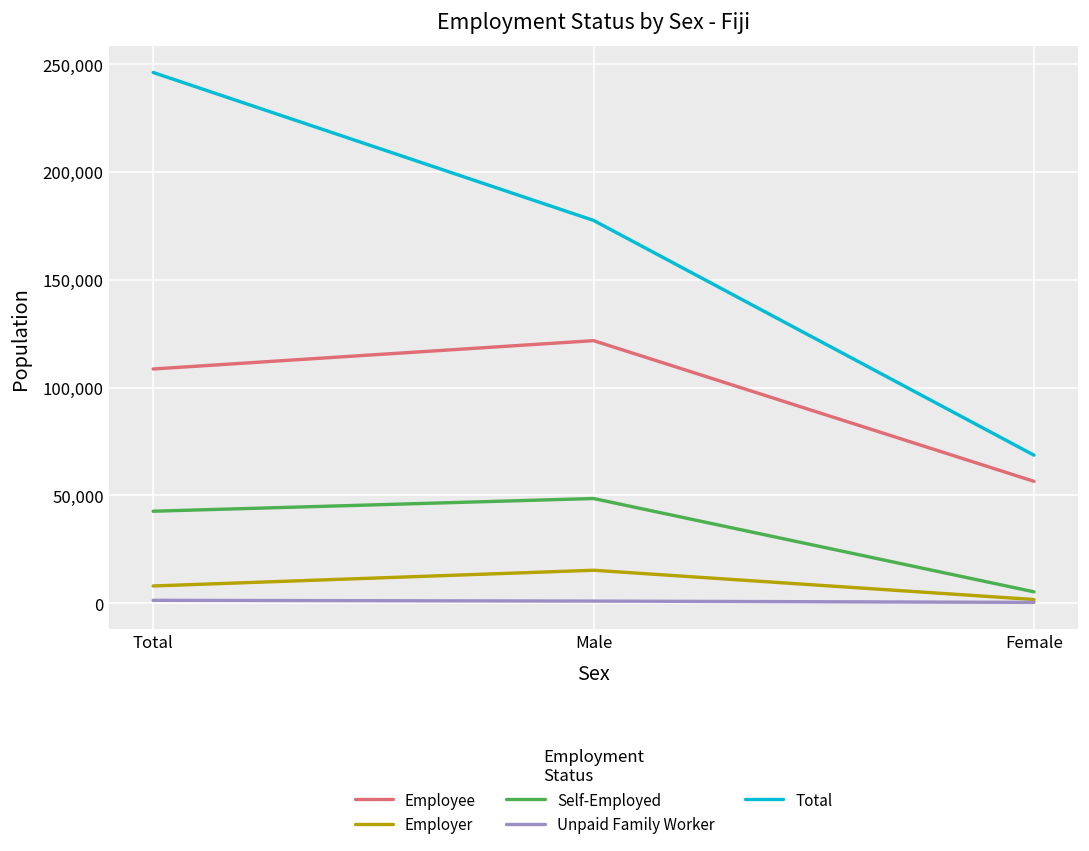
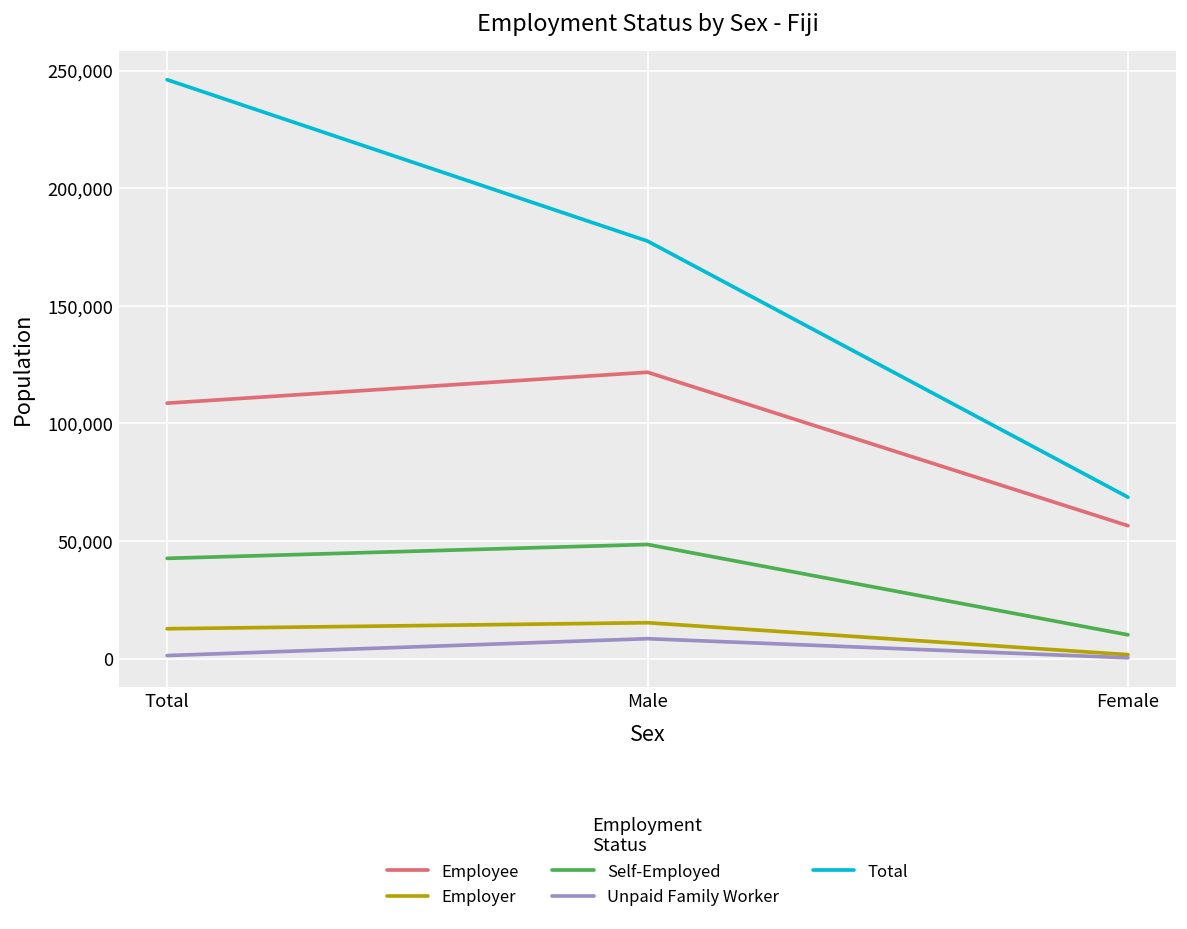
  {
    "Employee": {
      "Total": "109,000",
      "Male": "122,000",
      "Female": "57,000"
    },
    "Employer": {
-     "Total": "8,000",
+     "Total": "13,000",
      "Male": "15,000",
      "Female": "2,000"
    },
    "Self-Employed": {
      "Total": "43,000",
      "Male": "49,000",
-     "Female": "5,000"
+     "Female": "10,000"
    },
    "Unpaid Family Worker": {
      "Total": "1,000",
-     "Male": "1,000",
+     "Male": "8,000",
      "Female": "0"
    },
    "Total": {
      "Total": "246,000",
      "Male": "178,000",
      "Female": "69,000"
    }
  }
